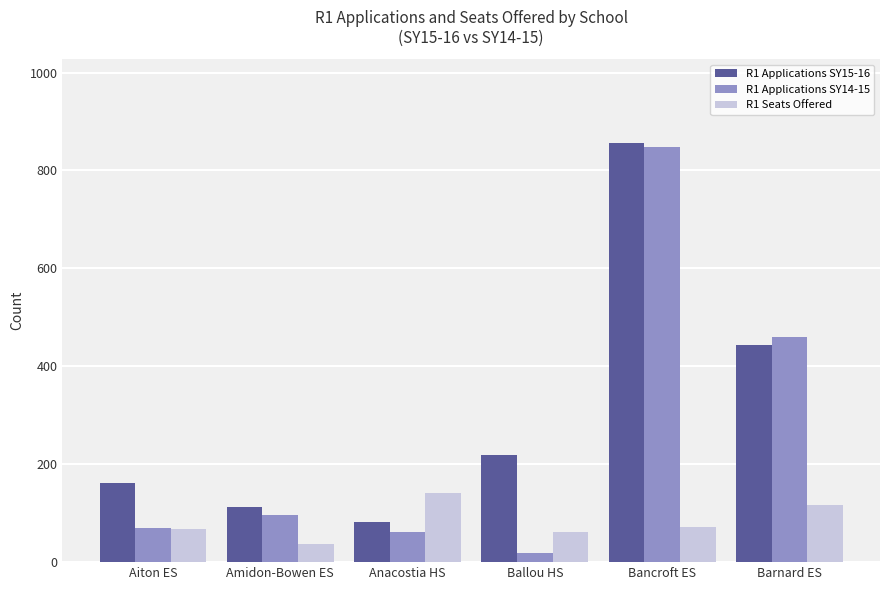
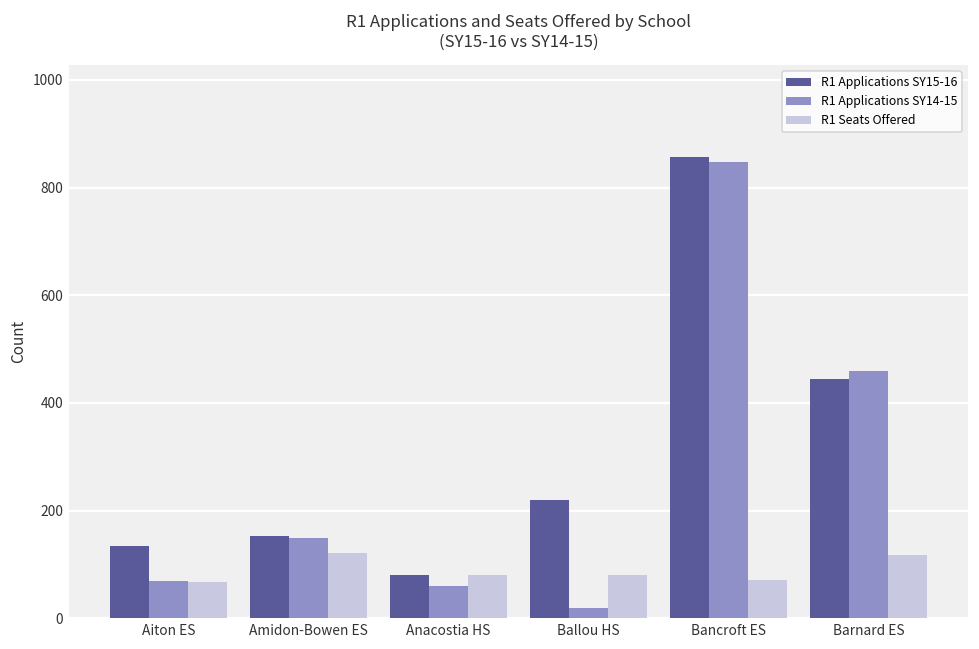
  {
    "R1 Applications SY15-16": {
-     "Aiton ES": 160,
-     "Amidon-Bowen ES": 110,
+     "Aiton ES": 130,
+     "Amidon-Bowen ES": 150,
      "Anacostia HS": 80,
      "Ballou HS": 220,
      "Bancroft ES": 860,
      "Barnard ES": 440
    },
    "R1 Applications SY14-15": {
      "Aiton ES": 70,
-     "Amidon-Bowen ES": 100,
+     "Amidon-Bowen ES": 150,
      "Anacostia HS": 60,
      "Ballou HS": 20,
      "Bancroft ES": 850,
      "Barnard ES": 460
    },
    "R1 Seats Offered": {
      "Aiton ES": 70,
-     "Amidon-Bowen ES": 40,
-     "Anacostia HS": 140,
-     "Ballou HS": 60,
+     "Amidon-Bowen ES": 120,
+     "Anacostia HS": 80,
+     "Ballou HS": 80,
      "Bancroft ES": 70,
      "Barnard ES": 120
    }
  }
